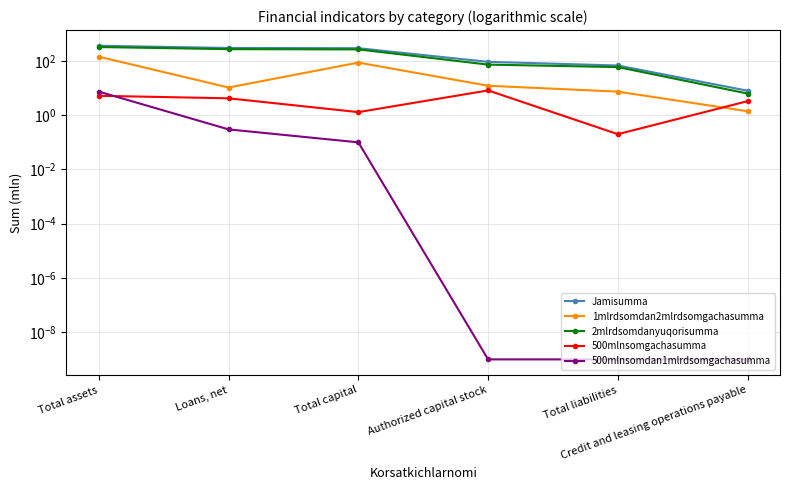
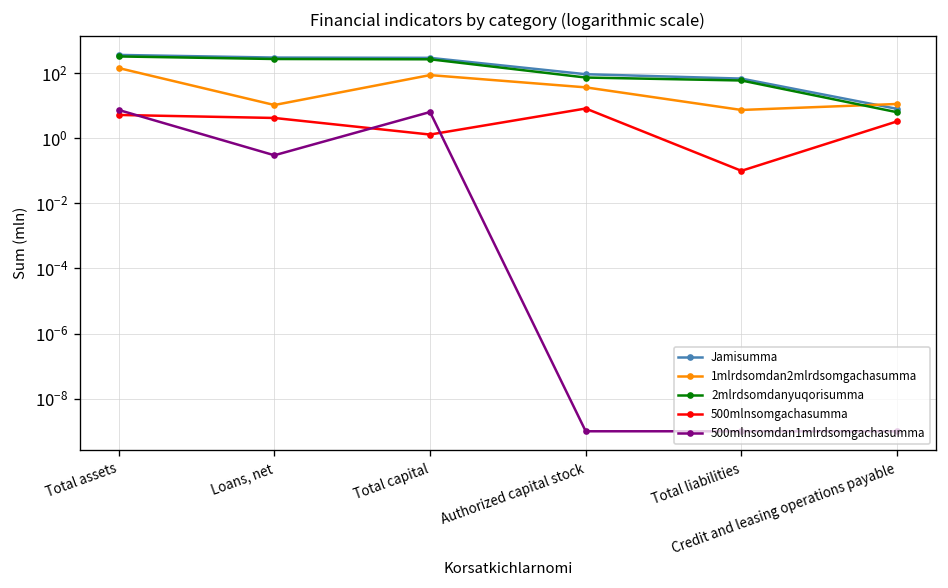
  {
    "Jamisumma": {
      "Authorized capital stock": 90,
      "Credit and leasing operations payable": 8
    },
    "1mlrdsomdan2mlrdsomgachasumma": {
      "Total assets": 100,
      "Loans, net": 11,
      "Total capital": 90,
-     "Authorized capital stock": 10,
+     "Authorized capital stock": 40,
      "Total liabilities": 7,
-     "Credit and leasing operations payable": 1
+     "Credit and leasing operations payable": 11
    },
    "2mlrdsomdanyuqorisumma": {
      "Authorized capital stock": 70,
      "Credit and leasing operations payable": 6
    },
    "500mlnsomgachasumma": {
      "Total assets": 5,
      "Loans, net": 4,
      "Total capital": 1,
      "Authorized capital stock": 8,
-     "Total liabilities": 0.2,
+     "Total liabilities": 0.1,
      "Credit and leasing operations payable": 3
    },
    "500mlnsomdan1mlrdsomgachasumma": {
      "Total assets": 7,
      "Loans, net": 0.3,
-     "Total capital": 0.10,
+     "Total capital": 6,
      "Authorized capital stock": 0.0000000010
    }
  }
